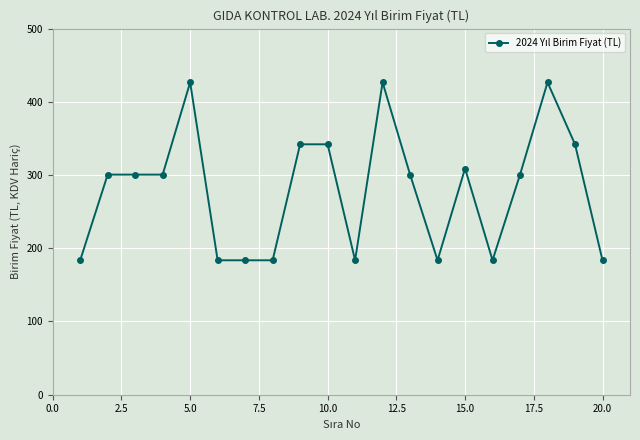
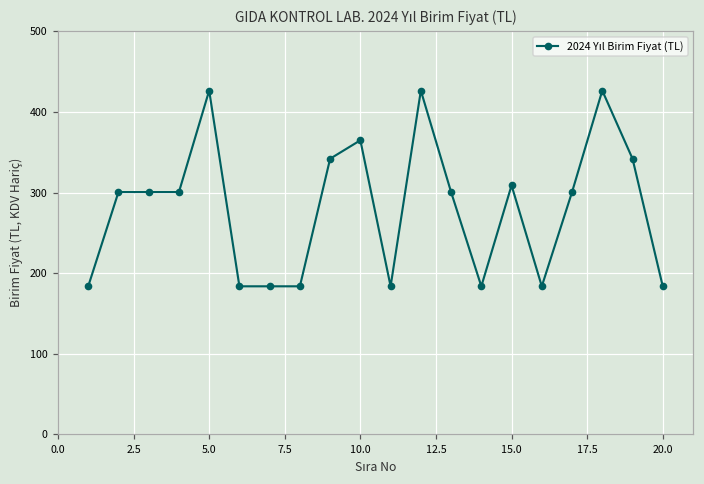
  {
    "5.0": 430,
-   "10.0": 340,
+   "10.0": 360,
    "15.0": 310,
    "20.0": 180
  }
